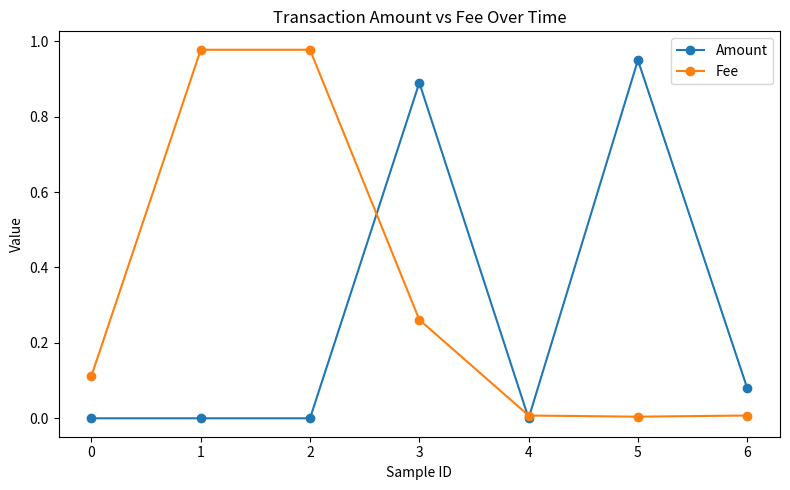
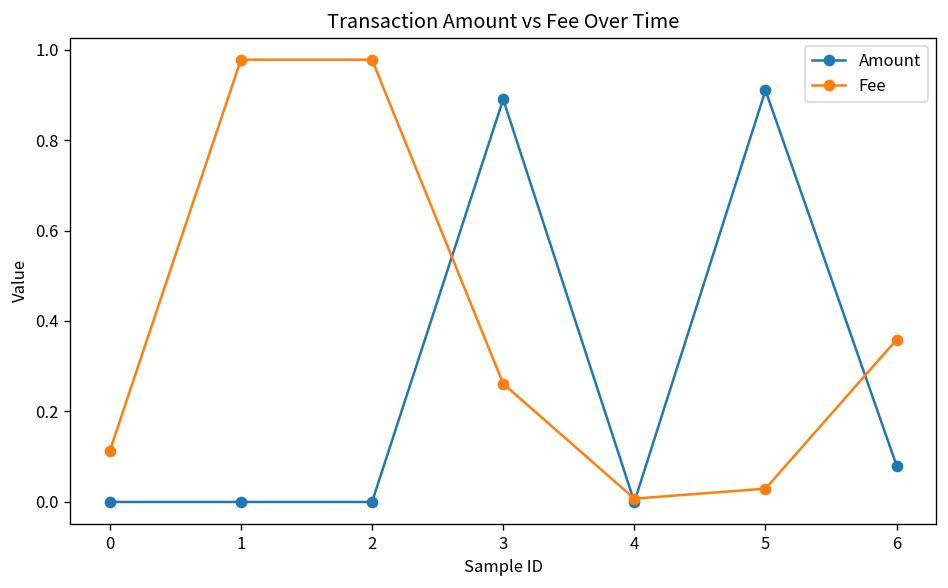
  {
    "Amount": {
      "0": 0.00,
      "1": 0.00,
      "2": 0.00,
      "3": 0.89,
      "4": 0.00,
-     "5": 0.95,
+     "5": 0.91,
      "6": 0.08
    },
    "Fee": {
      "0": 0.11,
      "1": 0.98,
      "2": 0.98,
      "3": 0.26,
      "4": 0.01,
-     "5": 0.00,
-     "6": 0.01
+     "5": 0.03,
+     "6": 0.36
    }
  }
